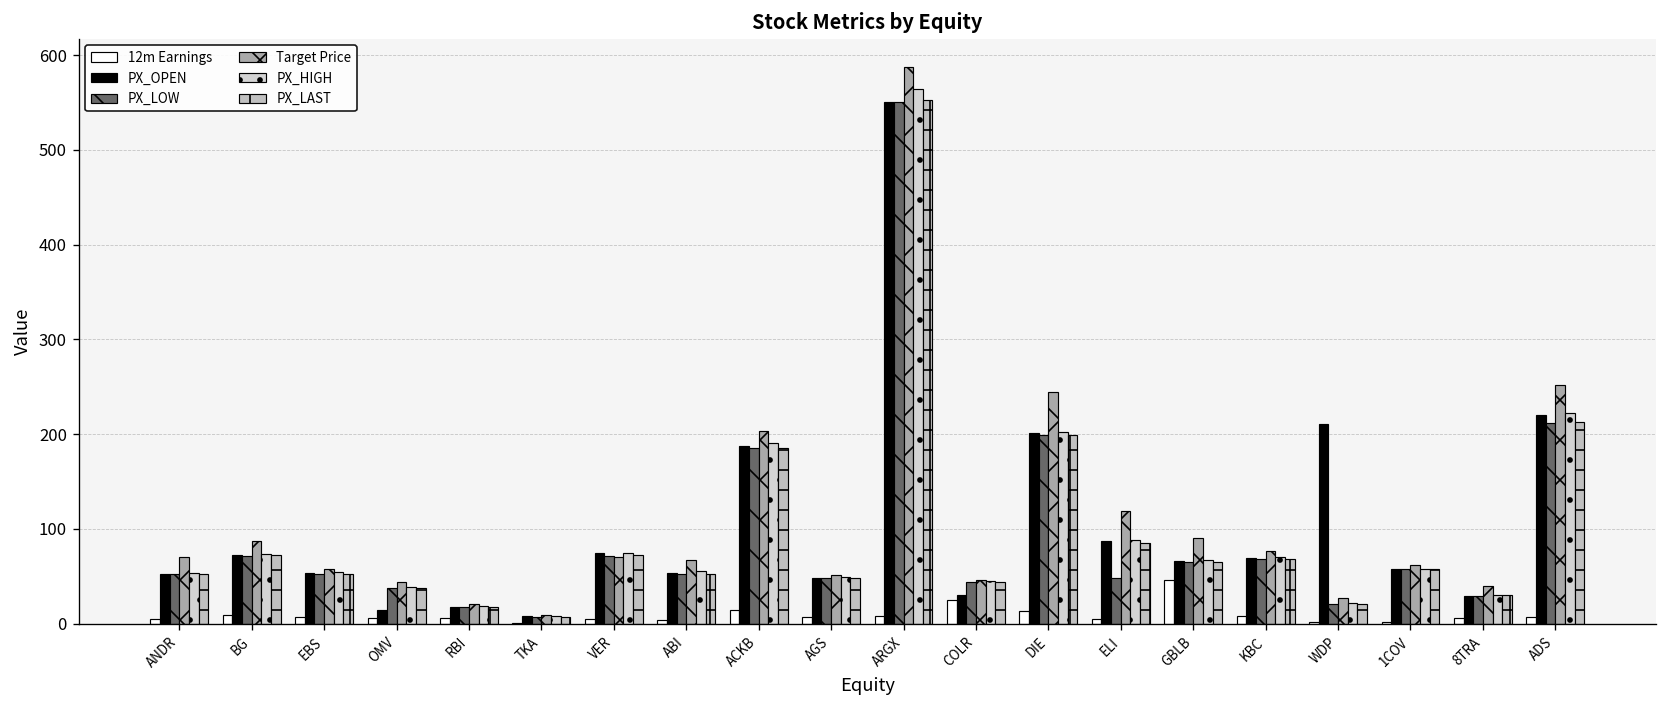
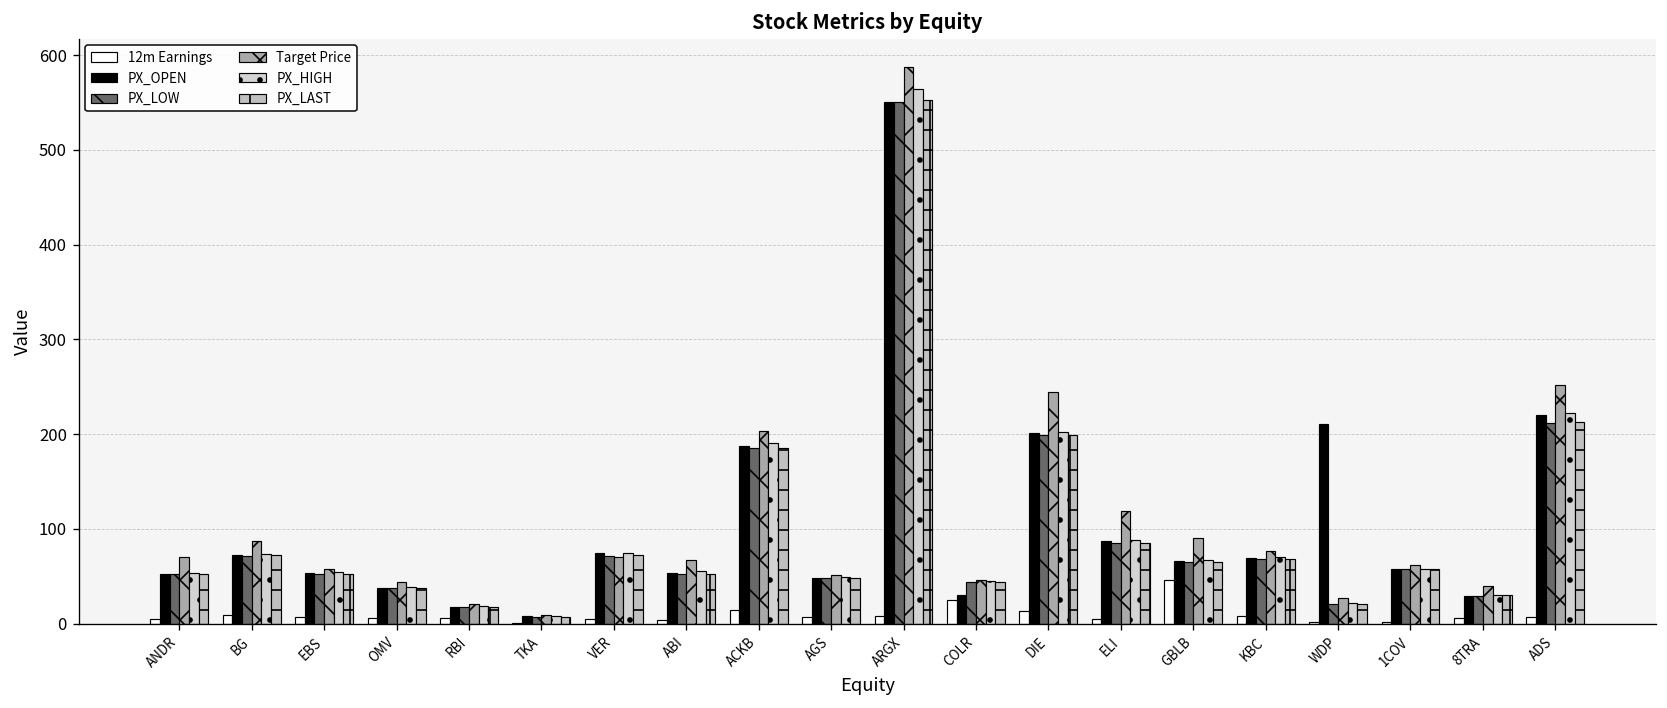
  {
    "12m Earnings": {
      "ANDR": 10,
      "BG": 10,
      "EBS": 10,
      "OMV": 10,
      "RBI": 10,
      "VER": 0,
      "ABI": 0,
      "ACKB": 10,
      "AGS": 10,
      "ARGX": 10,
      "COLR": 20,
      "DIE": 10,
      "ELI": 10,
      "GBLB": 50,
      "KBC": 10,
      "8TRA": 10,
      "ADS": 10
    },
    "PX_OPEN": {
      "ANDR": 50,
      "BG": 70,
      "EBS": 50,
-     "OMV": 10,
+     "OMV": 40,
      "RBI": 20,
      "TKA": 10,
      "VER": 70,
      "ABI": 50,
      "ACKB": 190,
      "AGS": 50,
      "ARGX": 550,
      "COLR": 30,
      "DIE": 200,
      "ELI": 90,
      "GBLB": 70,
      "KBC": 70,
      "WDP": 210,
      "1COV": 60,
      "8TRA": 30,
      "ADS": 220
    },
    "PX_LOW": {
      "ANDR": 50,
      "BG": 70,
      "EBS": 50,
      "OMV": 40,
      "RBI": 20,
      "TKA": 10,
      "VER": 70,
      "ABI": 50,
      "ACKB": 190,
      "AGS": 50,
      "ARGX": 550,
      "COLR": 40,
      "DIE": 200,
-     "ELI": 50,
+     "ELI": 90,
      "GBLB": 70,
      "KBC": 70,
      "WDP": 20,
      "1COV": 60,
      "8TRA": 30,
      "ADS": 210
    }
  }
